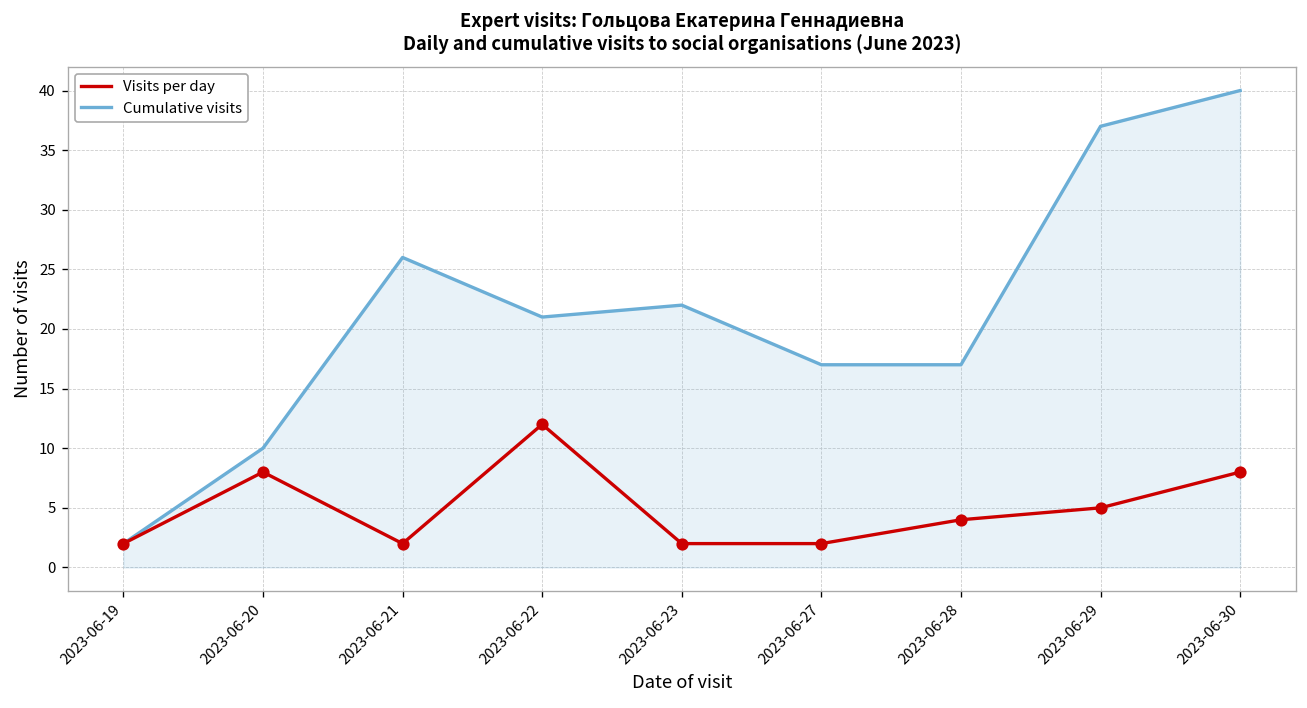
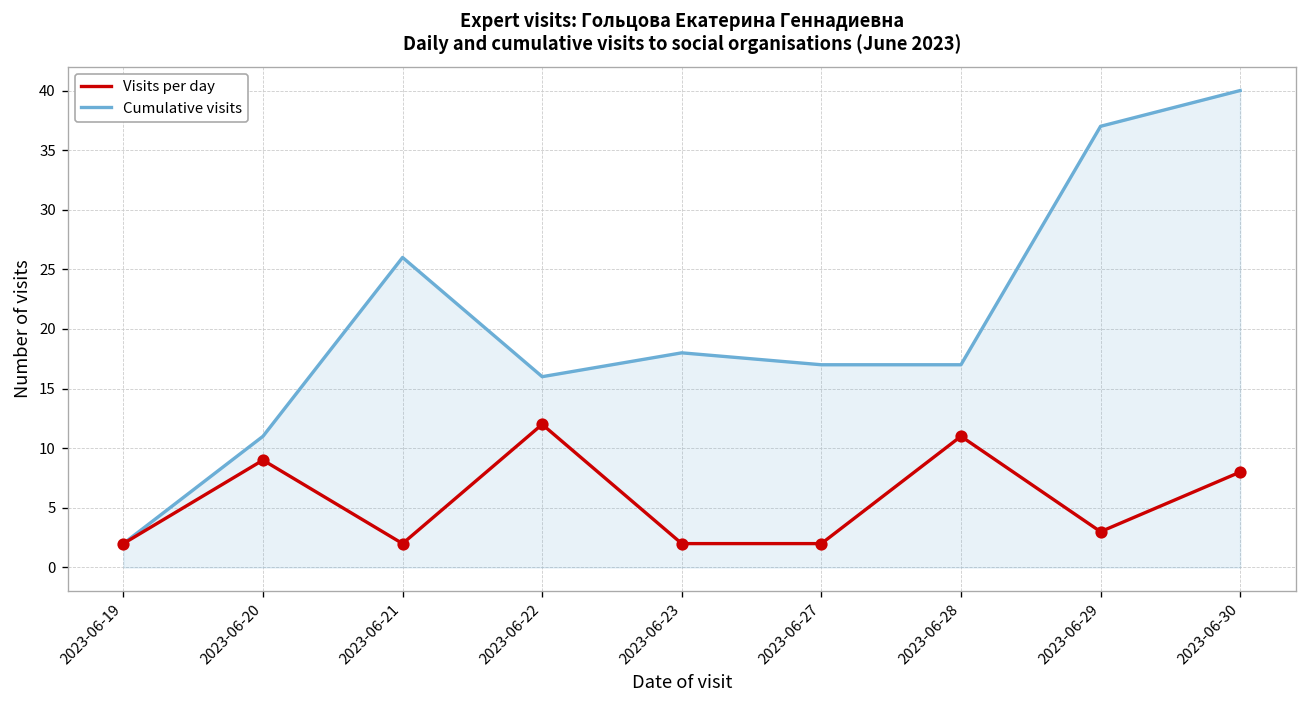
  {
    "Cumulative visits": {
-     "2023-06-20": 10,
+     "2023-06-20": 11,
      "2023-06-21": 26,
-     "2023-06-22": 21,
-     "2023-06-23": 22,
+     "2023-06-22": 16,
+     "2023-06-23": 18,
      "2023-06-27": 17,
      "2023-06-28": 17,
      "2023-06-29": 37,
      "2023-06-30": 40
    },
    "Visits per day": {
-     "2023-06-20": 8,
+     "2023-06-20": 9,
      "2023-06-21": 2,
      "2023-06-22": 12,
      "2023-06-23": 2,
      "2023-06-27": 2,
-     "2023-06-28": 4,
-     "2023-06-29": 5,
+     "2023-06-28": 11,
+     "2023-06-29": 3,
      "2023-06-30": 8
    }
  }
